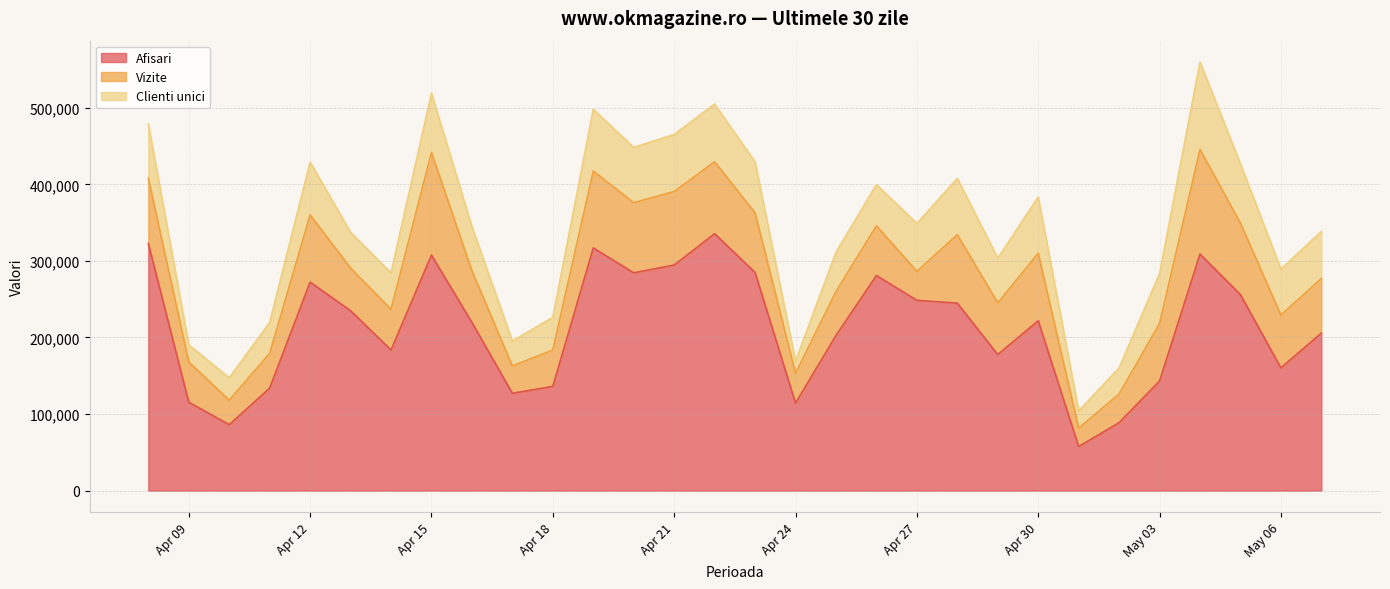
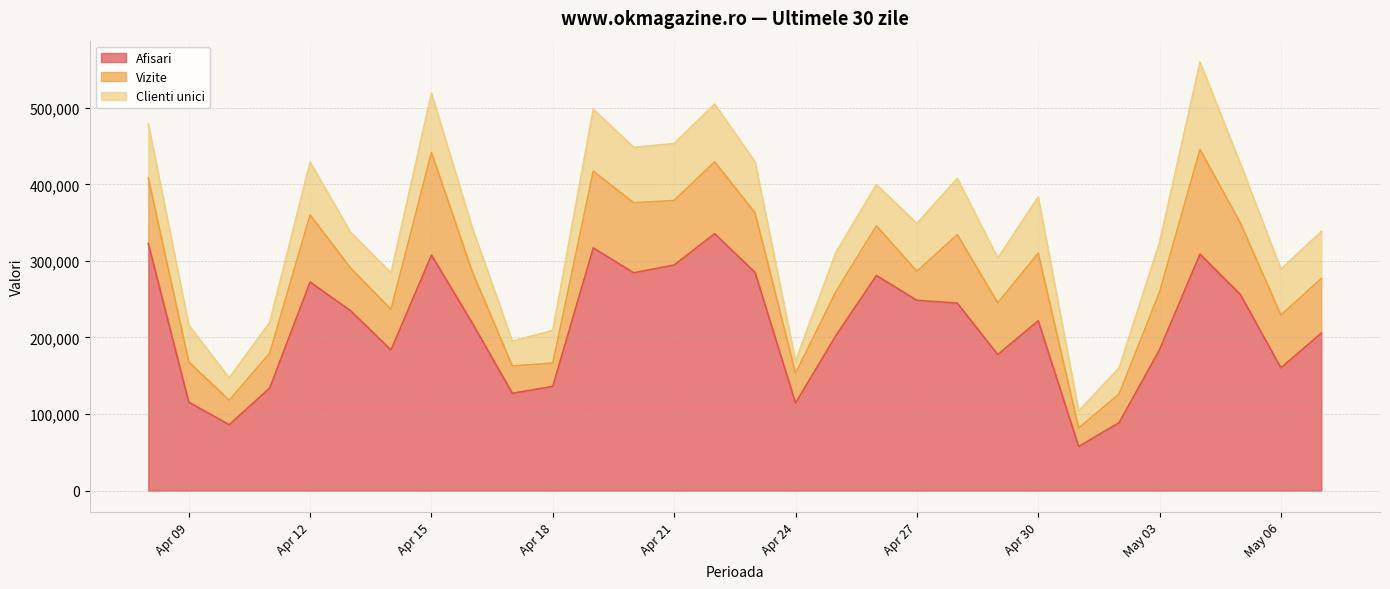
  {
    "Afisari": {
      "Apr 09": "120,000",
      "Apr 12": "270,000",
      "Apr 15": "310,000",
      "Apr 18": "140,000",
      "Apr 21": "290,000",
      "Apr 24": "110,000",
      "Apr 27": "250,000",
      "Apr 30": "220,000",
-     "May 03": "140,000",
+     "May 03": "180,000",
      "May 06": "160,000"
    },
    "Vizite": {
      "Apr 09": "50,000",
      "Apr 12": "90,000",
      "Apr 15": "130,000",
-     "Apr 18": "50,000",
-     "Apr 21": "100,000",
+     "Apr 18": "30,000",
+     "Apr 21": "80,000",
      "Apr 24": "40,000",
      "Apr 27": "40,000",
      "Apr 30": "90,000",
      "May 03": "80,000",
      "May 06": "70,000"
    },
    "Clienti unici": {
-     "Apr 09": "20,000",
+     "Apr 09": "50,000",
      "Apr 12": "70,000",
      "Apr 15": "80,000",
      "Apr 18": "40,000",
      "Apr 21": "70,000",
      "Apr 24": "20,000",
      "Apr 27": "60,000",
      "Apr 30": "70,000",
      "May 03": "70,000",
      "May 06": "60,000"
    }
  }
